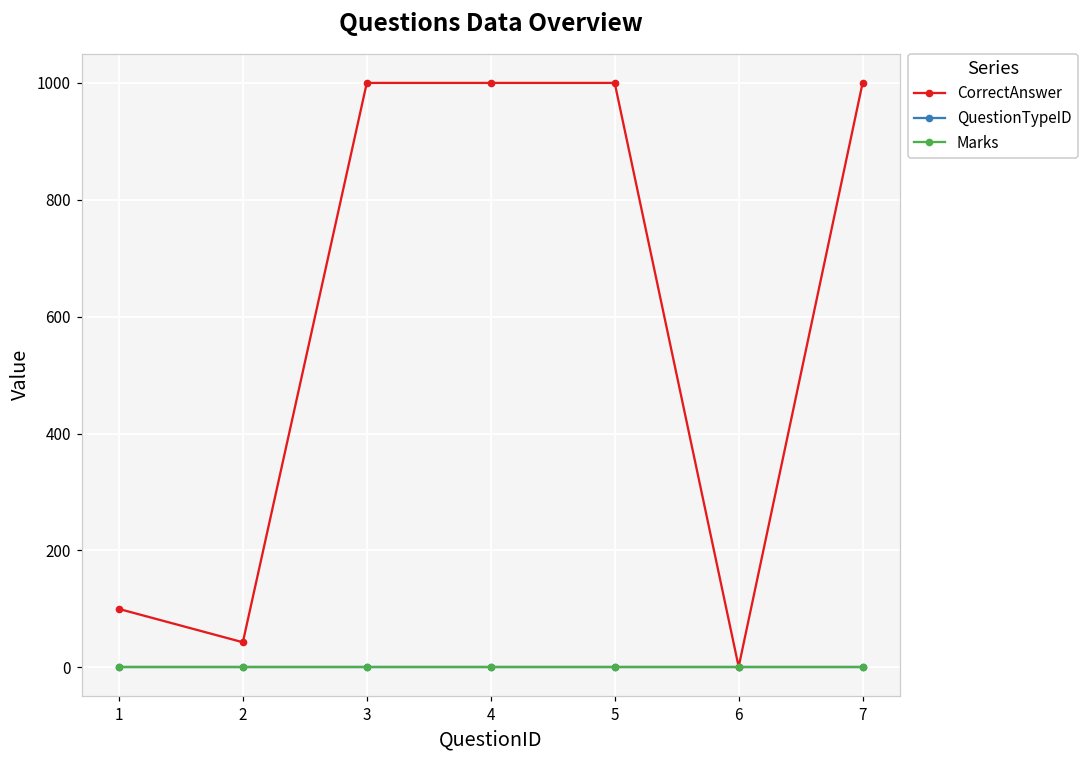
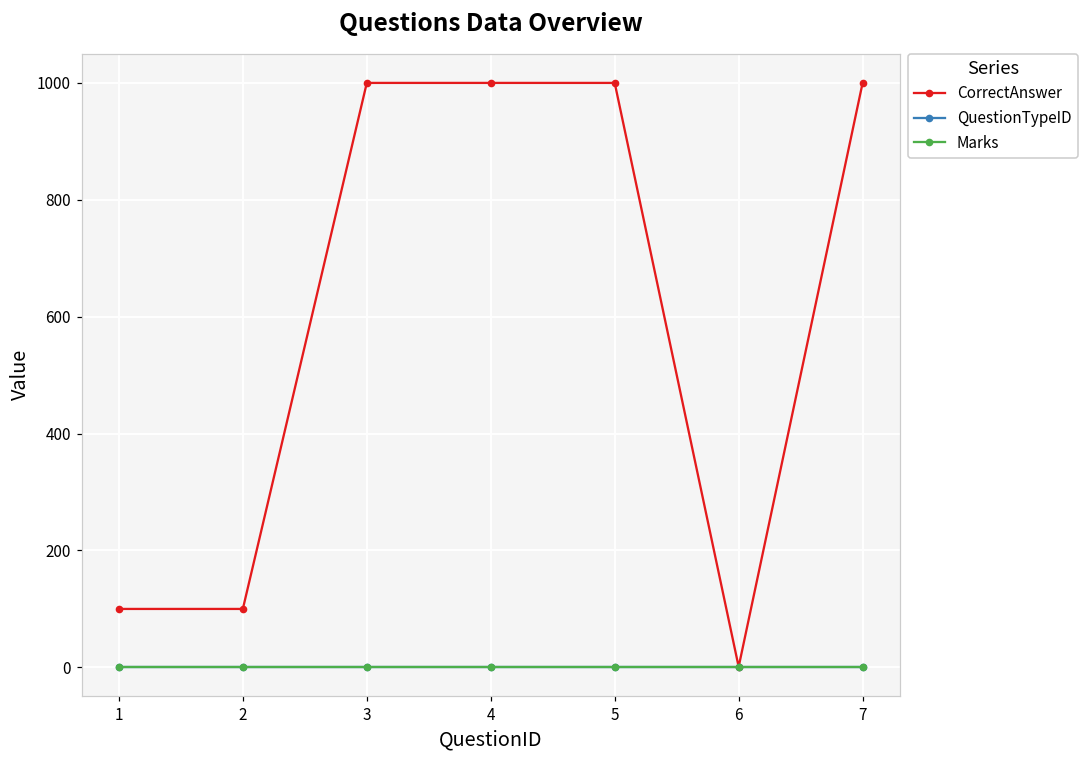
  {
    "CorrectAnswer": {
      "1": 100,
-     "2": 40,
+     "2": 100,
      "3": 1000,
      "4": 1000,
      "5": 1000,
      "7": 1000
    },
    "Marks": {
      "1": 0,
      "2": 0,
      "3": 0,
      "4": 0,
      "5": 0,
      "7": 0
    }
  }
